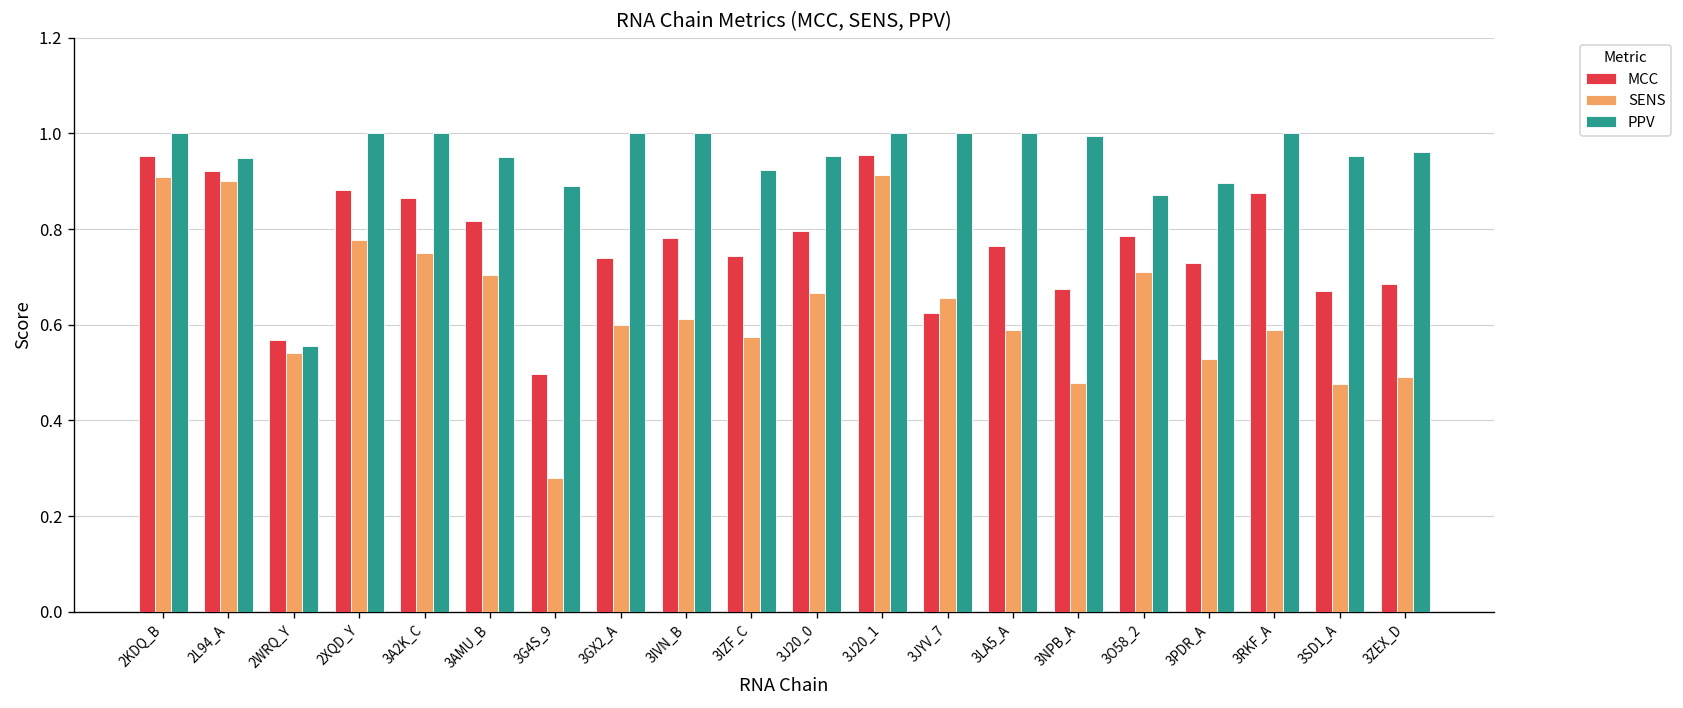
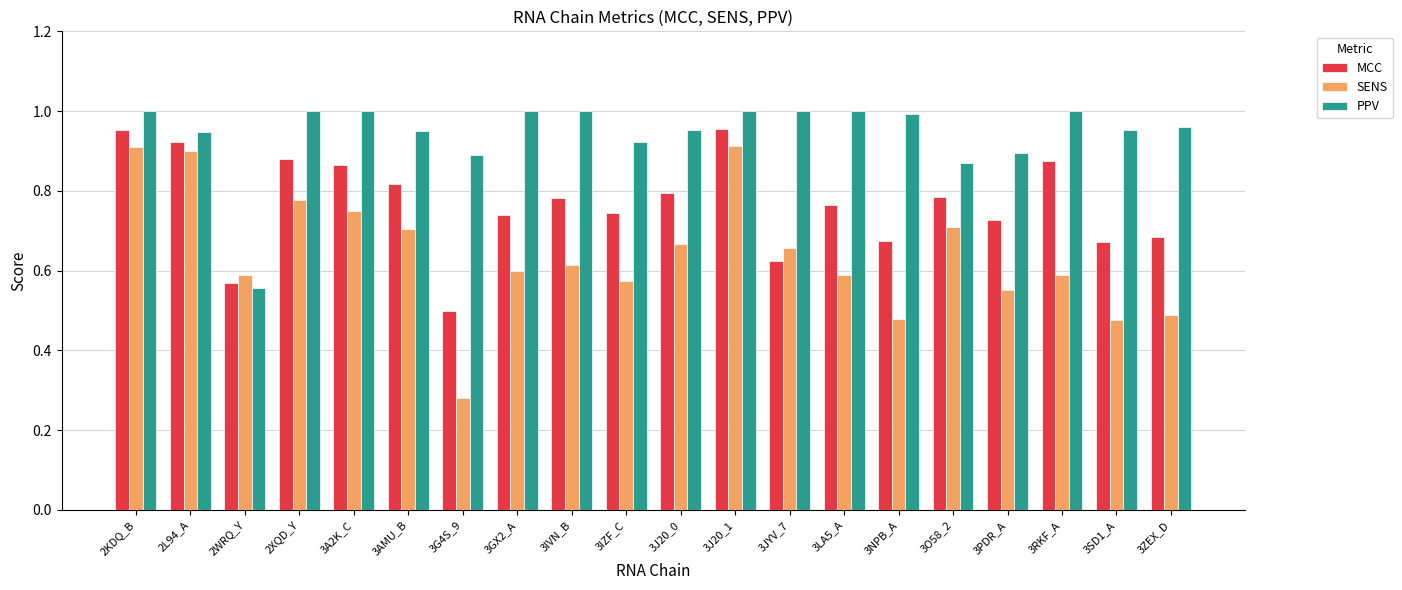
  {
    "MCC": {
      "2KDQ_B": 0.95,
      "2L94_A": 0.92,
      "2WRQ_Y": 0.57,
      "2XQD_Y": 0.88,
      "3A2K_C": 0.87,
      "3AMU_B": 0.82,
      "3G4S_9": 0.50,
      "3GX2_A": 0.74,
      "3IVN_B": 0.78,
      "3IZF_C": 0.74,
      "3J20_0": 0.80,
      "3J20_1": 0.96,
      "3JYV_7": 0.63,
      "3LA5_A": 0.76,
      "3NPB_A": 0.68,
      "3O58_2": 0.79,
      "3PDR_A": 0.73,
      "3RKF_A": 0.88,
      "3SD1_A": 0.67,
      "3ZEX_D": 0.68
    },
    "SENS": {
      "2KDQ_B": 0.91,
      "2L94_A": 0.90,
-     "2WRQ_Y": 0.54,
+     "2WRQ_Y": 0.59,
      "2XQD_Y": 0.78,
      "3A2K_C": 0.75,
      "3AMU_B": 0.70,
      "3G4S_9": 0.28,
      "3GX2_A": 0.60,
      "3IVN_B": 0.61,
      "3IZF_C": 0.57,
      "3J20_0": 0.67,
      "3J20_1": 0.91,
      "3JYV_7": 0.66,
      "3LA5_A": 0.59,
      "3NPB_A": 0.48,
      "3O58_2": 0.71,
-     "3PDR_A": 0.53,
+     "3PDR_A": 0.55,
      "3RKF_A": 0.59,
      "3SD1_A": 0.48,
      "3ZEX_D": 0.49
    },
    "PPV": {
      "2KDQ_B": 1.00,
      "2L94_A": 0.95,
      "2WRQ_Y": 0.56,
      "2XQD_Y": 1.00,
      "3A2K_C": 1.00,
      "3AMU_B": 0.95,
      "3G4S_9": 0.89,
      "3GX2_A": 1.00,
      "3IVN_B": 1.00,
      "3IZF_C": 0.92,
      "3J20_0": 0.95,
      "3J20_1": 1.00,
      "3JYV_7": 1.00,
      "3LA5_A": 1.00,
      "3NPB_A": 0.99,
      "3O58_2": 0.87,
      "3PDR_A": 0.90,
      "3RKF_A": 1.00,
      "3SD1_A": 0.95,
      "3ZEX_D": 0.96
    }
  }
